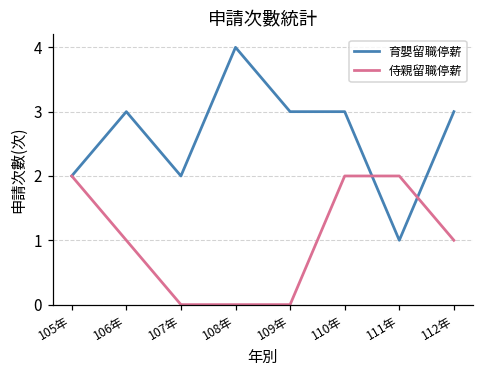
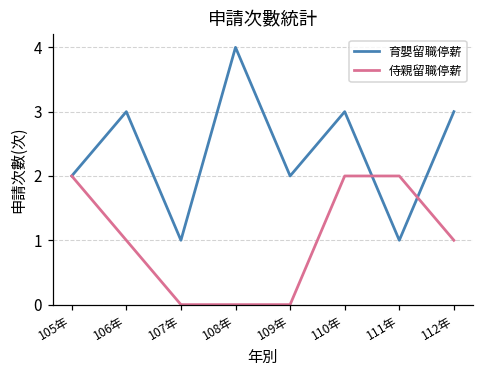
  {
    "育嬰留職停薪": {
      "106年": 3,
-     "107年": 2,
+     "107年": 1,
      "108年": 4,
-     "109年": 3,
+     "109年": 2,
      "110年": 3,
      "111年": 1,
      "112年": 3
    },
    "侍親留職停薪": {
      "106年": 1,
      "107年": 0,
      "108年": 0,
      "109年": 0,
      "110年": 2,
      "111年": 2,
      "112年": 1
    }
  }
